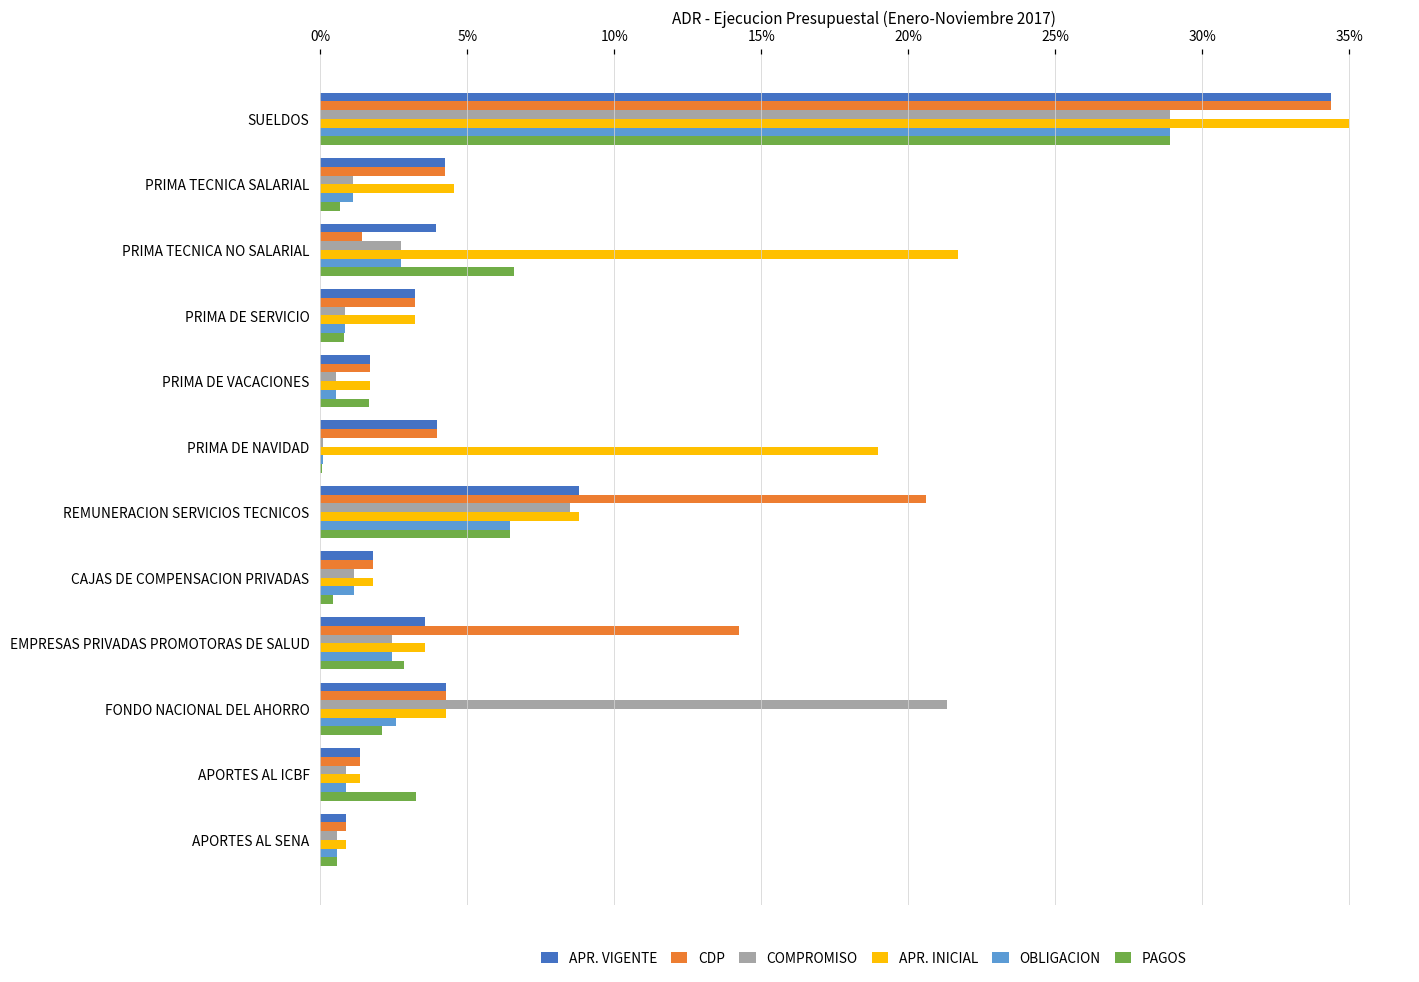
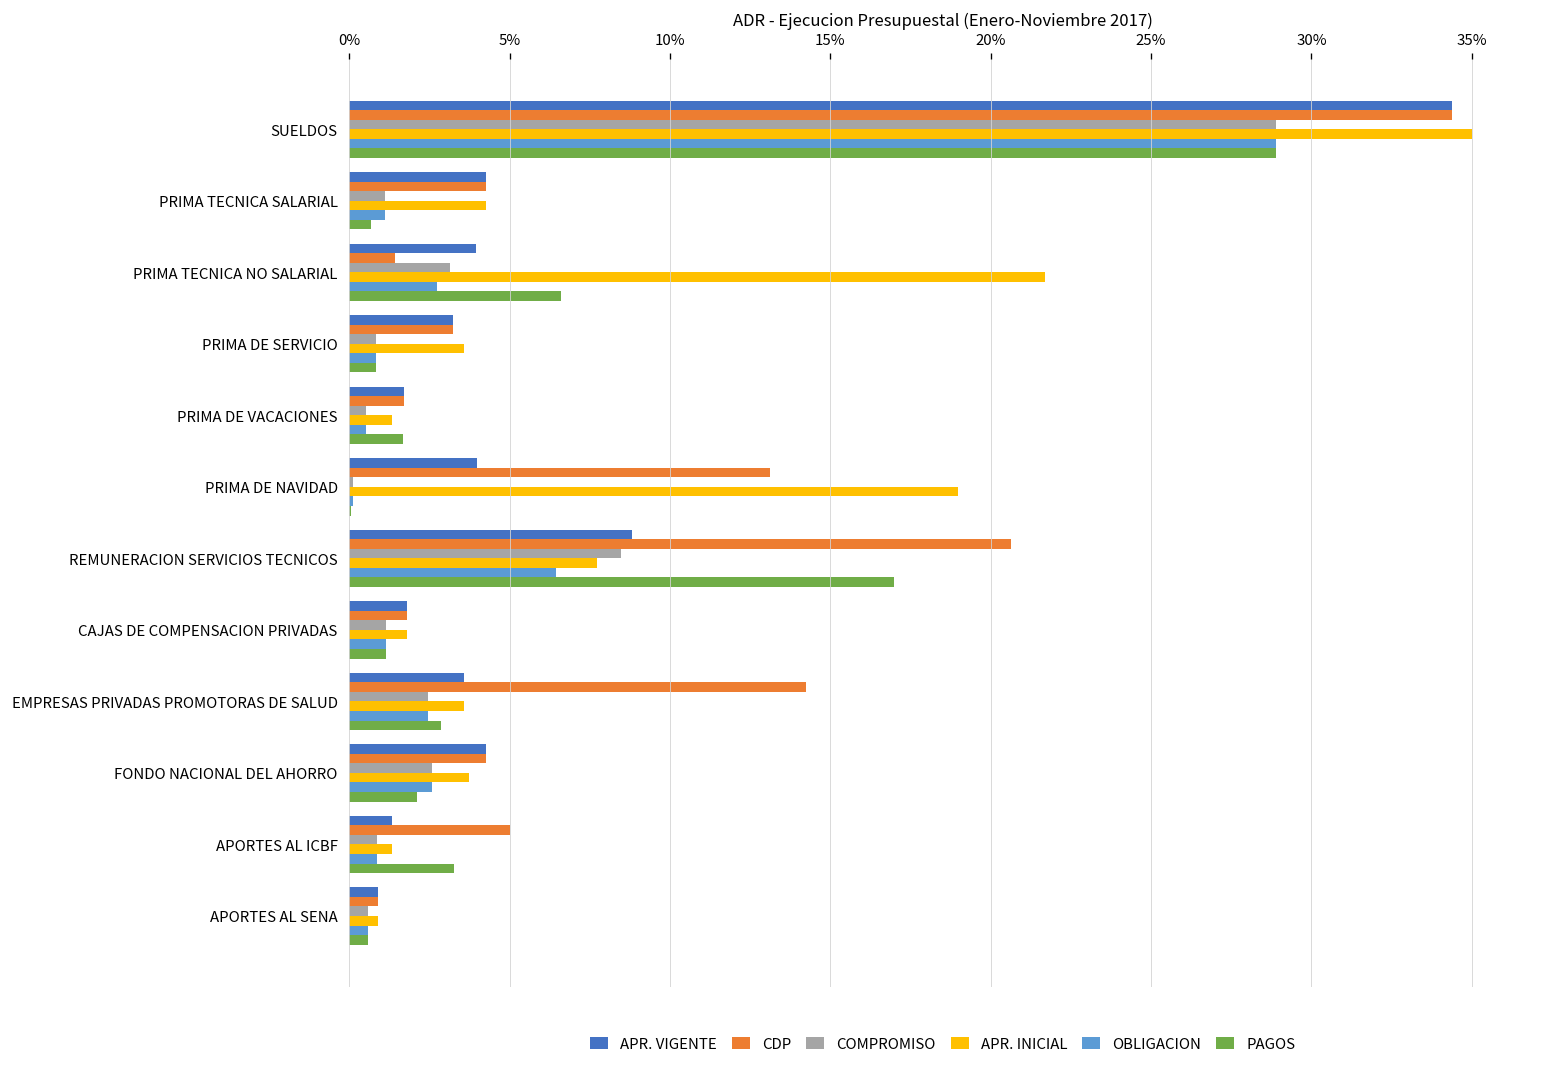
  {
    "CDP": {
      "SUELDOS": "34.4%",
      "PRIMA TECNICA SALARIAL": "4.3%",
      "PRIMA TECNICA NO SALARIAL": "1.4%",
      "PRIMA DE SERVICIO": "3.2%",
      "PRIMA DE VACACIONES": "1.7%",
-     "PRIMA DE NAVIDAD": "4.0%",
+     "PRIMA DE NAVIDAD": "13.1%",
      "REMUNERACION SERVICIOS TECNICOS": "20.6%",
      "CAJAS DE COMPENSACION PRIVADAS": "1.8%",
      "EMPRESAS PRIVADAS PROMOTORAS DE SALUD": "14.2%",
      "FONDO NACIONAL DEL AHORRO": "4.3%",
-     "APORTES AL ICBF": "1.3%",
+     "APORTES AL ICBF": "5.0%",
      "APORTES AL SENA": "0.9%"
    },
    "COMPROMISO": {
      "SUELDOS": "28.9%",
      "PRIMA TECNICA SALARIAL": "1.1%",
-     "PRIMA TECNICA NO SALARIAL": "2.7%",
+     "PRIMA TECNICA NO SALARIAL": "3.1%",
      "PRIMA DE SERVICIO": "0.8%",
      "PRIMA DE VACACIONES": "0.5%",
      "PRIMA DE NAVIDAD": "0.1%",
      "REMUNERACION SERVICIOS TECNICOS": "8.5%",
      "CAJAS DE COMPENSACION PRIVADAS": "1.2%",
      "EMPRESAS PRIVADAS PROMOTORAS DE SALUD": "2.5%",
-     "FONDO NACIONAL DEL AHORRO": "21.3%",
+     "FONDO NACIONAL DEL AHORRO": "2.6%",
      "APORTES AL ICBF": "0.9%",
      "APORTES AL SENA": "0.6%"
    },
    "APR. INICIAL": {
      "SUELDOS": "35.0%",
-     "PRIMA TECNICA SALARIAL": "4.6%",
+     "PRIMA TECNICA SALARIAL": "4.3%",
      "PRIMA TECNICA NO SALARIAL": "21.7%",
-     "PRIMA DE SERVICIO": "3.2%",
-     "PRIMA DE VACACIONES": "1.7%",
+     "PRIMA DE SERVICIO": "3.6%",
+     "PRIMA DE VACACIONES": "1.3%",
      "PRIMA DE NAVIDAD": "19.0%",
-     "REMUNERACION SERVICIOS TECNICOS": "8.8%",
+     "REMUNERACION SERVICIOS TECNICOS": "7.7%",
      "CAJAS DE COMPENSACION PRIVADAS": "1.8%",
      "EMPRESAS PRIVADAS PROMOTORAS DE SALUD": "3.6%",
-     "FONDO NACIONAL DEL AHORRO": "4.3%",
+     "FONDO NACIONAL DEL AHORRO": "3.7%",
      "APORTES AL ICBF": "1.3%",
      "APORTES AL SENA": "0.9%"
    },
    "PAGOS": {
      "SUELDOS": "28.9%",
      "PRIMA TECNICA SALARIAL": "0.7%",
      "PRIMA TECNICA NO SALARIAL": "6.6%",
      "PRIMA DE SERVICIO": "0.8%",
      "PRIMA DE VACACIONES": "1.7%",
-     "REMUNERACION SERVICIOS TECNICOS": "6.4%",
-     "CAJAS DE COMPENSACION PRIVADAS": "0.4%",
+     "REMUNERACION SERVICIOS TECNICOS": "17.0%",
+     "CAJAS DE COMPENSACION PRIVADAS": "1.2%",
      "EMPRESAS PRIVADAS PROMOTORAS DE SALUD": "2.9%",
      "FONDO NACIONAL DEL AHORRO": "2.1%",
      "APORTES AL ICBF": "3.3%",
      "APORTES AL SENA": "0.6%"
    }
  }
